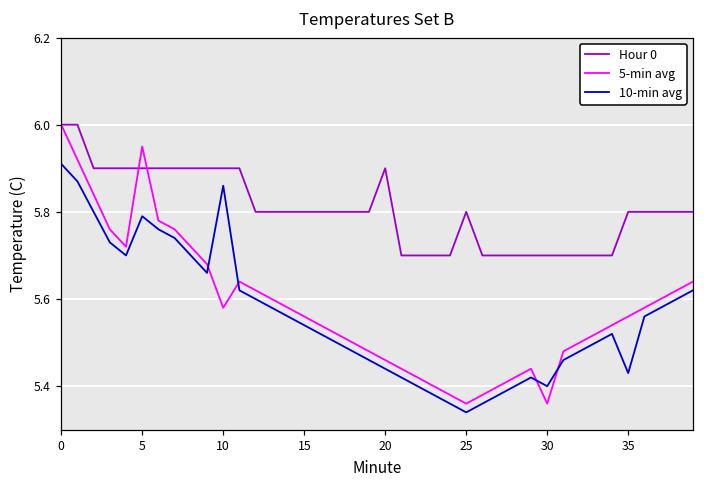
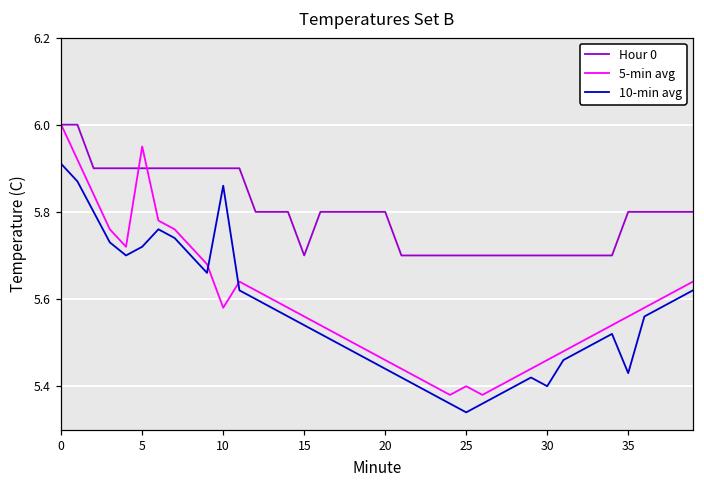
  {
    "Hour 0": {
      "5": 5.9,
      "10": 5.9,
-     "15": 5.8,
-     "20": 5.9,
-     "25": 5.8,
+     "15": 5.7,
+     "20": 5.8,
+     "25": 5.7,
      "30": 5.7,
      "35": 5.8
    },
    "5-min avg": {
      "5": 5.95,
      "10": 5.58,
      "15": 5.56,
      "20": 5.46,
-     "25": 5.36,
-     "30": 5.36,
+     "25": 5.40,
+     "30": 5.46,
      "35": 5.56
    },
    "10-min avg": {
      "0": 5.91,
-     "5": 5.79,
+     "5": 5.72,
      "10": 5.86,
      "15": 5.54,
      "20": 5.44,
      "25": 5.34,
      "30": 5.40,
      "35": 5.43
    }
  }
